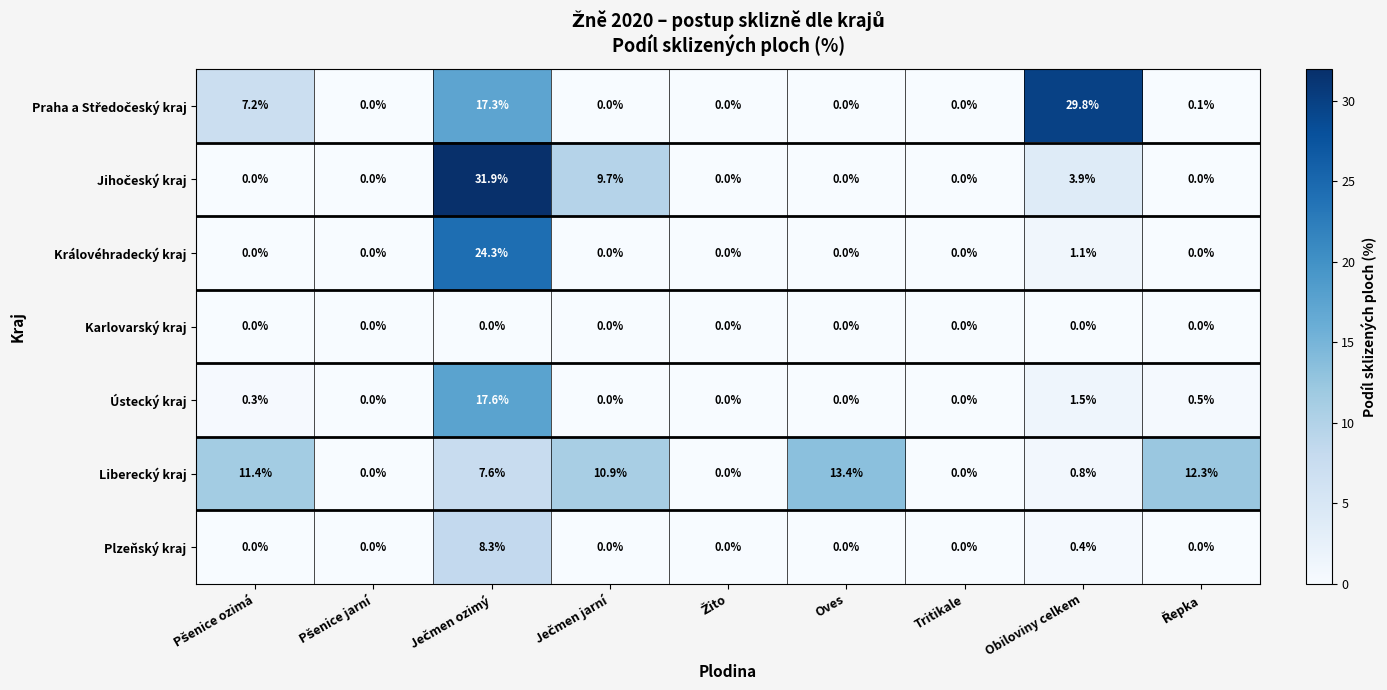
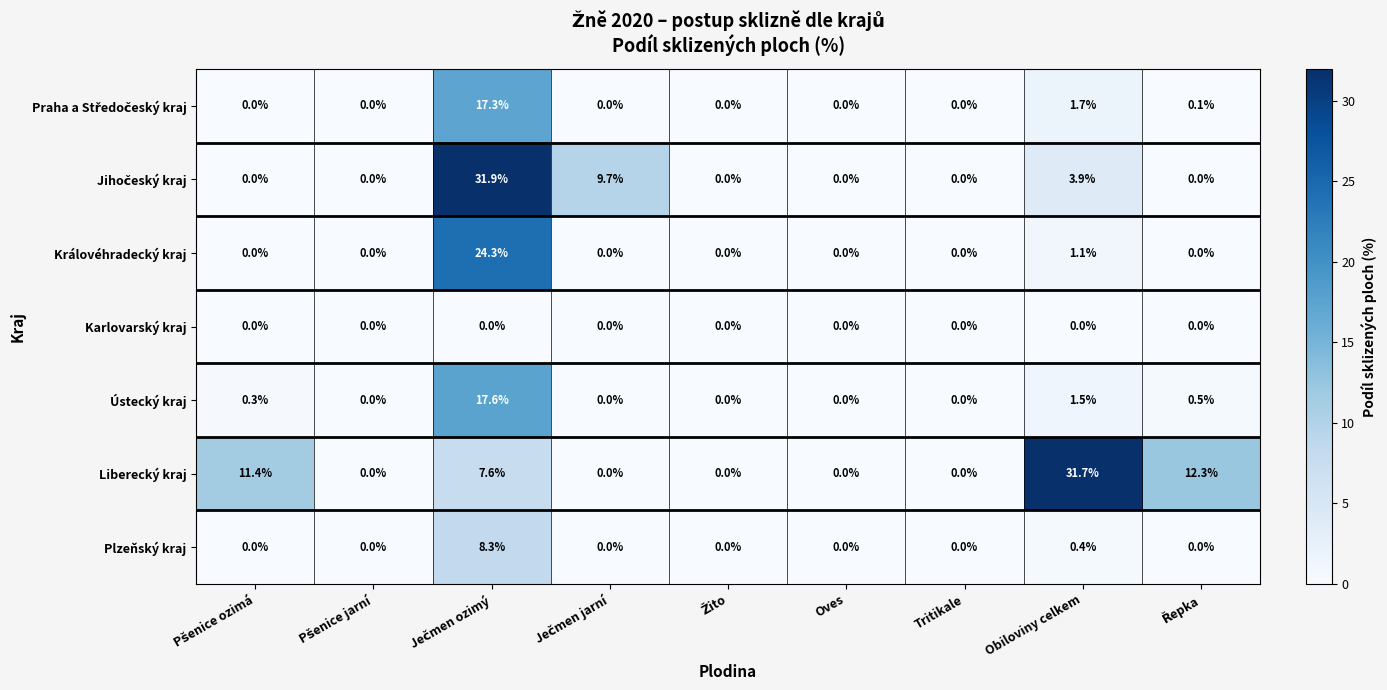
  {
    "Praha a Středočeský kraj": {
-     "Pšenice ozimá": "7.2%",
+     "Pšenice ozimá": "0.0%",
      "Pšenice jarní": "0.0%",
      "Ječmen ozimý": "17.3%",
      "Ječmen jarní": "0.0%",
      "Žito": "0.0%",
      "Oves": "0.0%",
      "Tritikale": "0.0%",
-     "Obiloviny celkem": "29.8%",
+     "Obiloviny celkem": "1.7%",
      "Řepka": "0.1%"
    },
    "Jihočeský kraj": {
      "Pšenice ozimá": "0.0%",
      "Pšenice jarní": "0.0%",
      "Ječmen ozimý": "31.9%",
      "Ječmen jarní": "9.7%",
      "Žito": "0.0%",
      "Oves": "0.0%",
      "Tritikale": "0.0%",
      "Obiloviny celkem": "3.9%",
      "Řepka": "0.0%"
    },
    "Královéhradecký kraj": {
      "Pšenice ozimá": "0.0%",
      "Pšenice jarní": "0.0%",
      "Ječmen ozimý": "24.3%",
      "Ječmen jarní": "0.0%",
      "Žito": "0.0%",
      "Oves": "0.0%",
      "Tritikale": "0.0%",
      "Obiloviny celkem": "1.1%",
      "Řepka": "0.0%"
    },
    "Karlovarský kraj": {
      "Pšenice ozimá": "0.0%",
      "Pšenice jarní": "0.0%",
      "Ječmen ozimý": "0.0%",
      "Ječmen jarní": "0.0%",
      "Žito": "0.0%",
      "Oves": "0.0%",
      "Tritikale": "0.0%",
      "Obiloviny celkem": "0.0%",
      "Řepka": "0.0%"
    },
    "Ústecký kraj": {
      "Pšenice ozimá": "0.3%",
      "Pšenice jarní": "0.0%",
      "Ječmen ozimý": "17.6%",
      "Ječmen jarní": "0.0%",
      "Žito": "0.0%",
      "Oves": "0.0%",
      "Tritikale": "0.0%",
      "Obiloviny celkem": "1.5%",
      "Řepka": "0.5%"
    },
    "Liberecký kraj": {
      "Pšenice ozimá": "11.4%",
      "Pšenice jarní": "0.0%",
      "Ječmen ozimý": "7.6%",
-     "Ječmen jarní": "10.9%",
+     "Ječmen jarní": "0.0%",
      "Žito": "0.0%",
-     "Oves": "13.4%",
+     "Oves": "0.0%",
      "Tritikale": "0.0%",
-     "Obiloviny celkem": "0.8%",
+     "Obiloviny celkem": "31.7%",
      "Řepka": "12.3%"
    },
    "Plzeňský kraj": {
      "Pšenice ozimá": "0.0%",
      "Pšenice jarní": "0.0%",
      "Ječmen ozimý": "8.3%",
      "Ječmen jarní": "0.0%",
      "Žito": "0.0%",
      "Oves": "0.0%",
      "Tritikale": "0.0%",
      "Obiloviny celkem": "0.4%",
      "Řepka": "0.0%"
    }
  }
